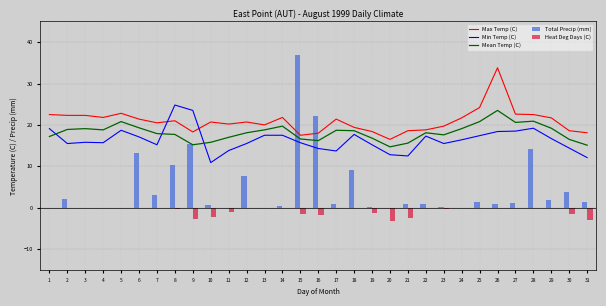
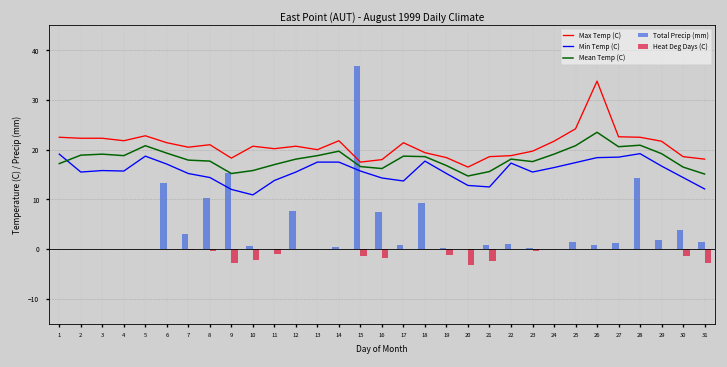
  {
    "Total Precip (mm)": {
      "1": 0,
-     "2": 2,
+     "2": 0,
      "3": 0,
      "4": 0,
      "5": 0,
      "6": 13,
      "7": 3,
      "8": 10,
      "9": 15,
      "11": 0,
      "12": 8,
      "13": 0,
      "15": 37,
-     "16": 22,
+     "16": 8,
      "17": 1,
      "18": 9,
      "20": 0,
      "21": 1,
      "22": 1,
      "24": 0,
      "25": 1,
      "26": 1,
      "27": 1,
      "28": 14,
      "29": 2,
      "30": 4,
      "31": 1
    },
    "Max Temp (C)": {
      "1": 23,
      "2": 22,
      "3": 22,
      "4": 22,
      "5": 23,
      "6": 21,
      "7": 21,
      "8": 21,
      "9": 18,
      "10": 21,
      "11": 20,
      "12": 21,
      "13": 20,
      "14": 22,
      "15": 18,
      "16": 18,
      "17": 21,
      "18": 19,
      "19": 18,
      "20": 17,
      "21": 19,
      "22": 19,
      "23": 20,
      "24": 22,
      "25": 24,
      "26": 34,
      "27": 23,
      "28": 23,
      "29": 22,
      "30": 19,
      "31": 18
    },
    "Min Temp (C)": {
      "1": 19,
      "2": 16,
      "3": 16,
      "4": 16,
      "5": 19,
      "6": 17,
      "7": 15,
-     "8": 25,
-     "9": 24,
+     "8": 14,
+     "9": 12,
      "10": 11,
      "11": 14,
      "12": 16,
      "13": 18,
      "14": 18,
      "15": 16,
      "16": 14,
      "17": 14,
      "18": 18,
      "19": 15,
      "20": 13,
      "21": 13,
      "22": 17,
      "23": 16,
      "24": 16,
      "25": 17,
      "26": 18,
      "27": 19,
      "28": 19,
      "29": 17,
      "30": 14,
      "31": 12
    },
    "Heat Deg Days (C)": {
      "1": 0,
      "2": 0,
      "3": 0,
      "4": 0,
      "5": 0,
      "6": 0,
      "9": -3,
      "10": -2,
      "11": -1,
      "12": 0,
      "13": 0,
      "14": 0,
      "15": -1,
      "16": -2,
      "17": 0,
      "18": 0,
      "19": -1,
      "20": -3,
      "21": -2,
      "22": 0,
      "24": 0,
      "25": 0,
      "26": 0,
      "27": 0,
      "28": 0,
      "29": 0,
      "30": -2,
      "31": -3
    },
    "Mean Temp (C)": {
      "1": 17,
      "2": 19,
      "3": 19,
      "4": 19,
      "5": 21,
      "6": 19,
      "7": 18,
      "8": 18,
      "9": 15,
      "10": 16,
      "11": 17,
      "12": 18,
      "13": 19,
      "14": 20,
      "15": 17,
      "16": 16,
      "17": 19,
      "18": 19,
      "19": 17,
      "20": 15,
      "21": 16,
      "22": 18,
      "23": 18,
      "24": 19,
      "25": 21,
      "26": 24,
      "27": 21,
      "28": 21,
      "29": 19,
      "30": 17,
      "31": 15
    }
  }
